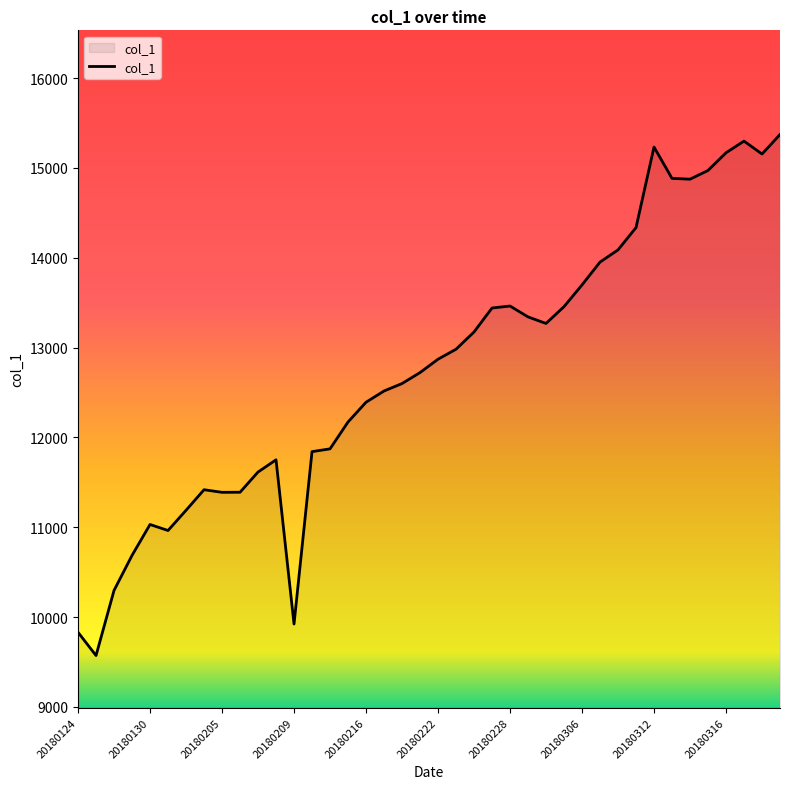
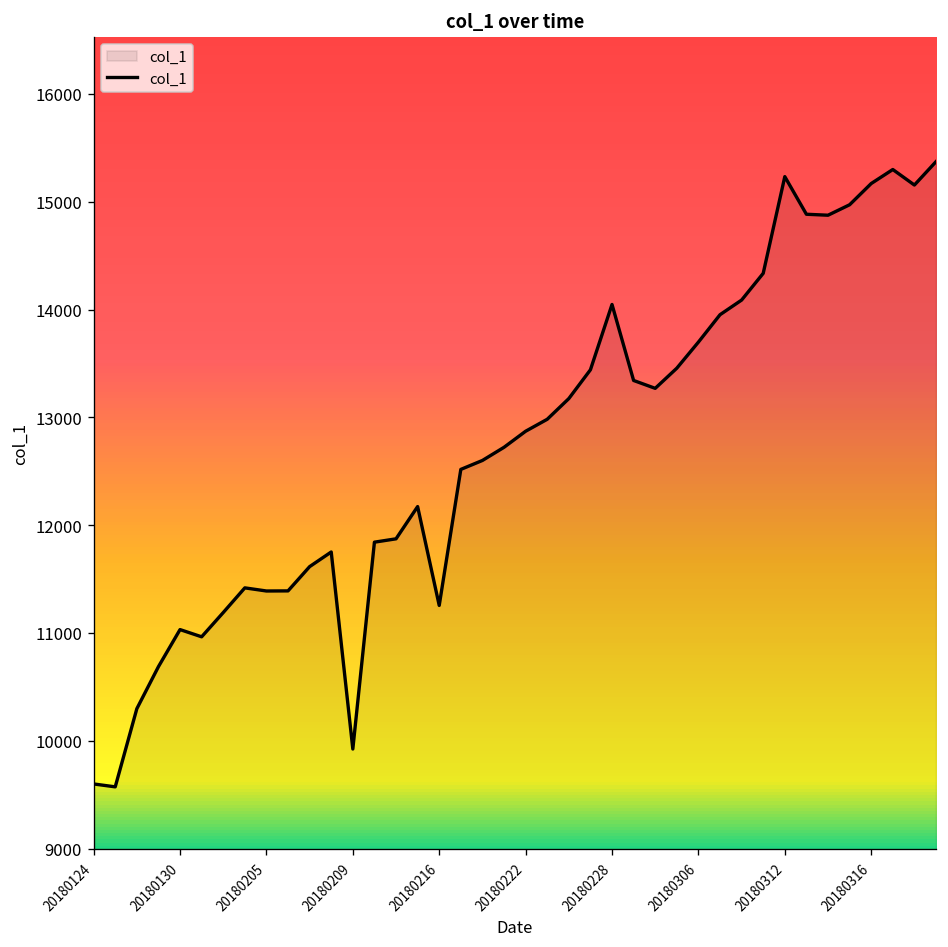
  {
-   "20180124": 9800,
+   "20180124": 9600,
    "20180130": 11000,
    "20180205": 11400,
    "20180209": 9900,
-   "20180216": 12400,
+   "20180216": 11300,
    "20180222": 12900,
-   "20180228": 13500,
+   "20180228": 14000,
    "20180306": 13700,
    "20180312": 15200,
    "20180316": 15200
  }
